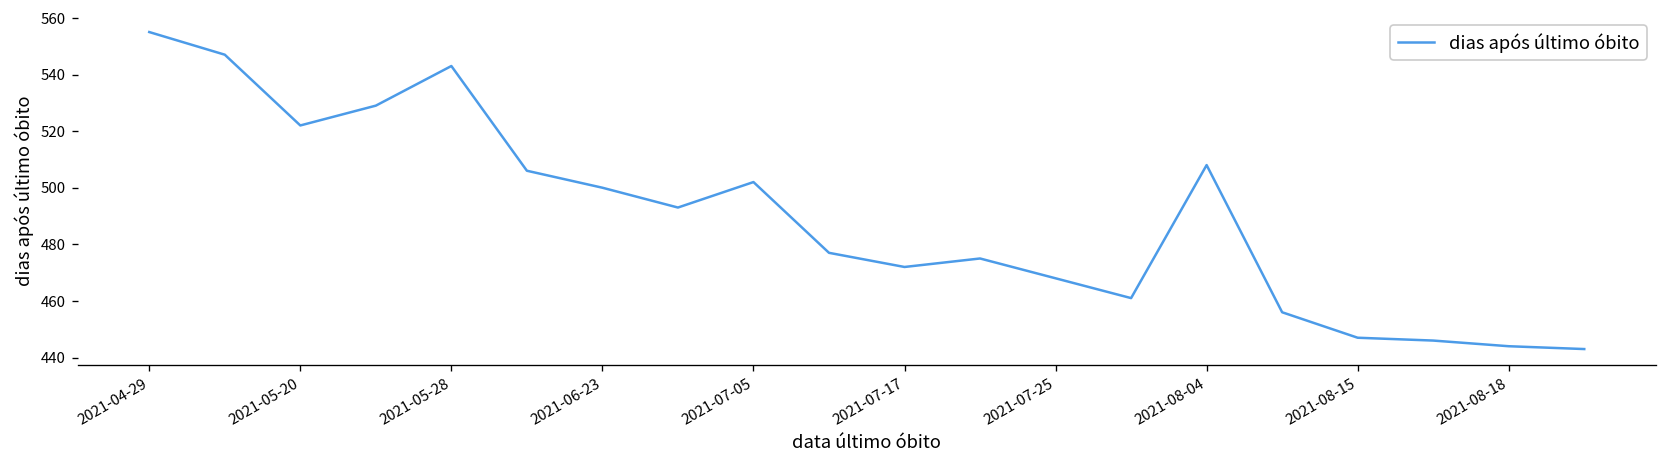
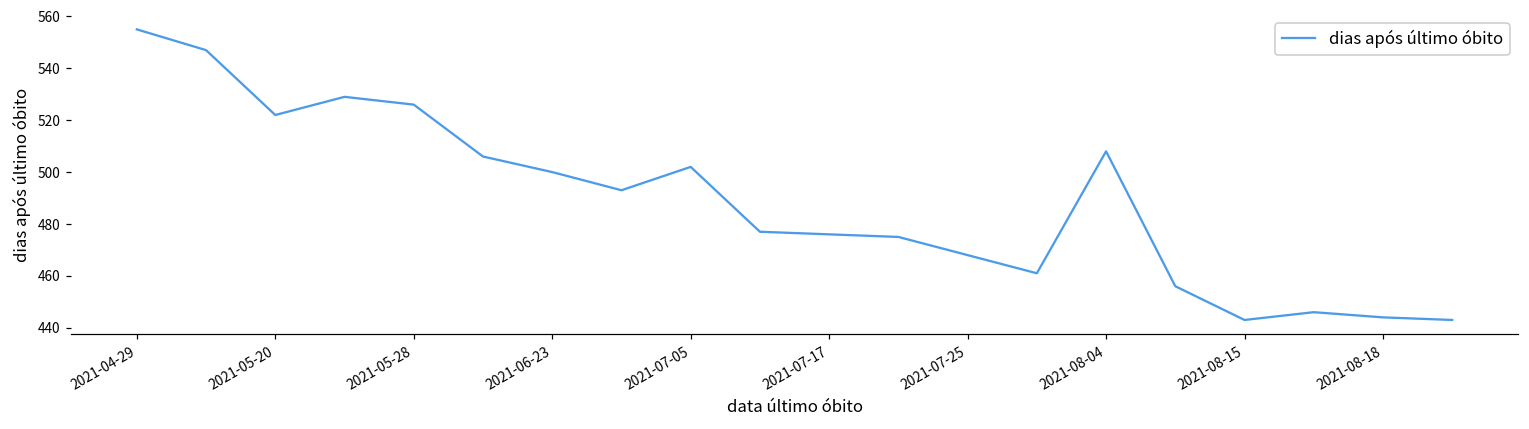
  {
    "2021-04-29": 555,
    "2021-05-20": 522,
-   "2021-05-28": 543,
+   "2021-05-28": 526,
    "2021-06-23": 500,
    "2021-07-05": 502,
-   "2021-07-17": 472,
+   "2021-07-17": 476,
    "2021-07-25": 468,
    "2021-08-04": 508,
-   "2021-08-15": 447,
+   "2021-08-15": 443,
    "2021-08-18": 444
  }
